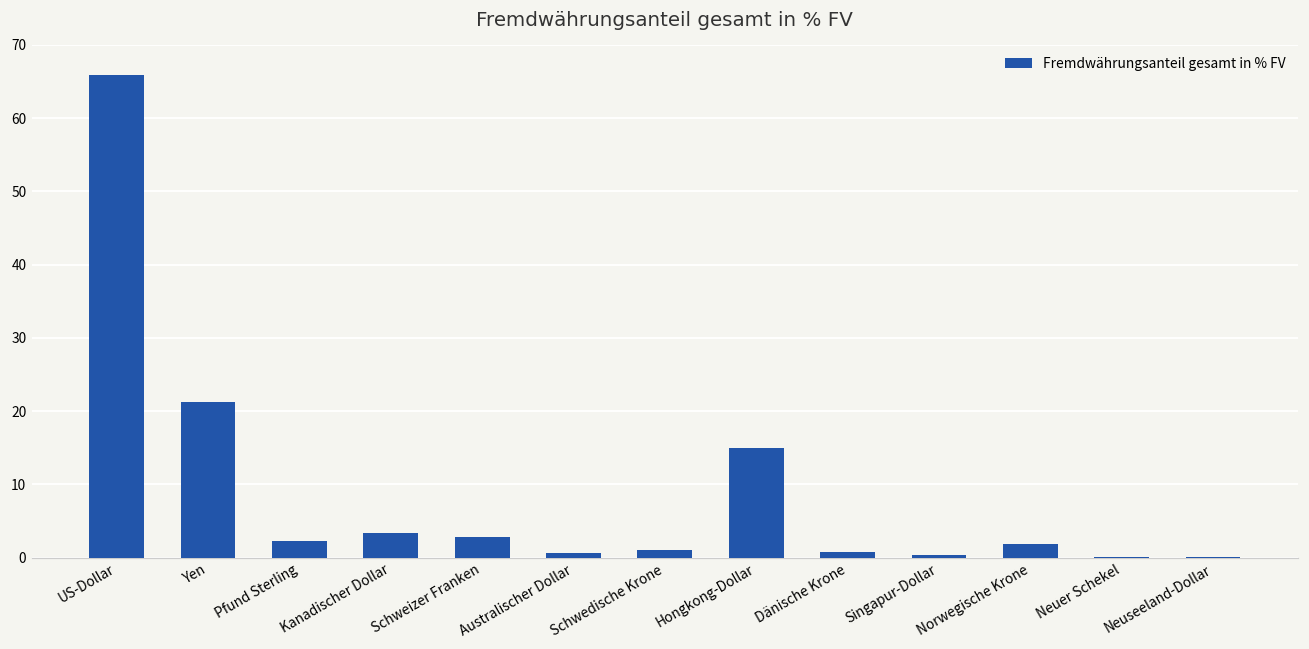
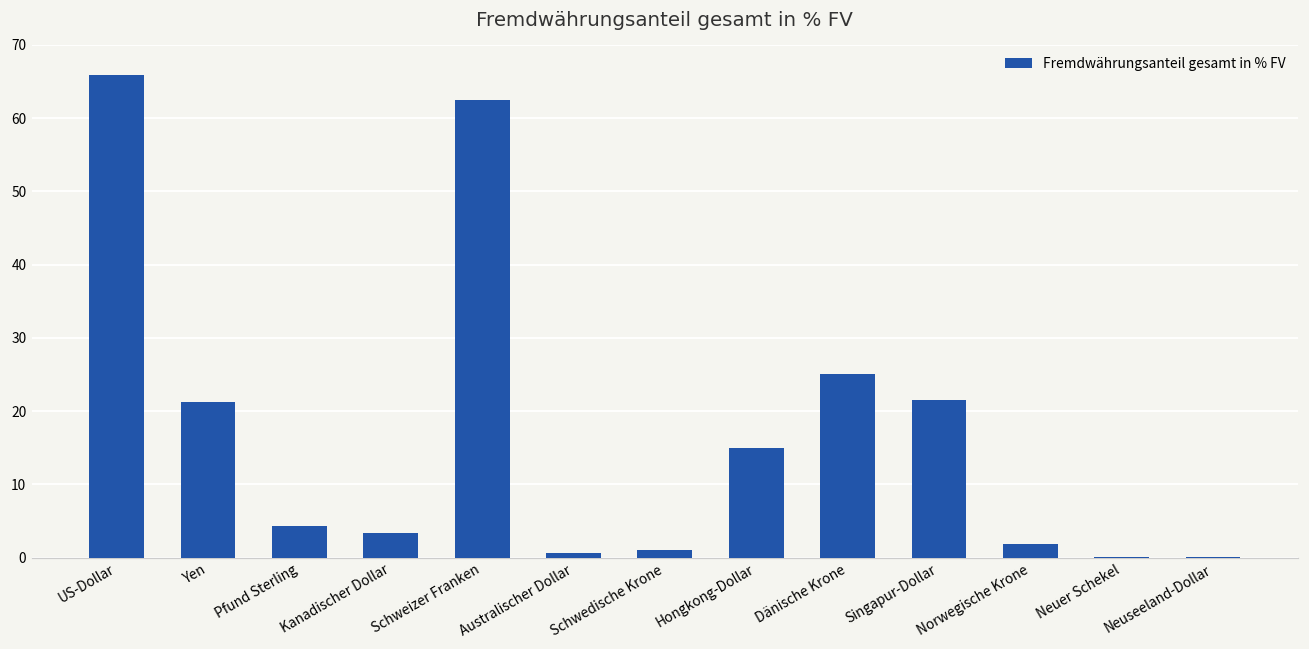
  {
    "US-Dollar": 66,
    "Yen": 21,
-   "Pfund Sterling": 2,
+   "Pfund Sterling": 4,
    "Kanadischer Dollar": 3,
-   "Schweizer Franken": 3,
+   "Schweizer Franken": 62,
    "Australischer Dollar": 1,
    "Schwedische Krone": 1,
    "Hongkong-Dollar": 15,
-   "Dänische Krone": 1,
-   "Singapur-Dollar": 0,
+   "Dänische Krone": 25,
+   "Singapur-Dollar": 21,
    "Norwegische Krone": 2
  }
